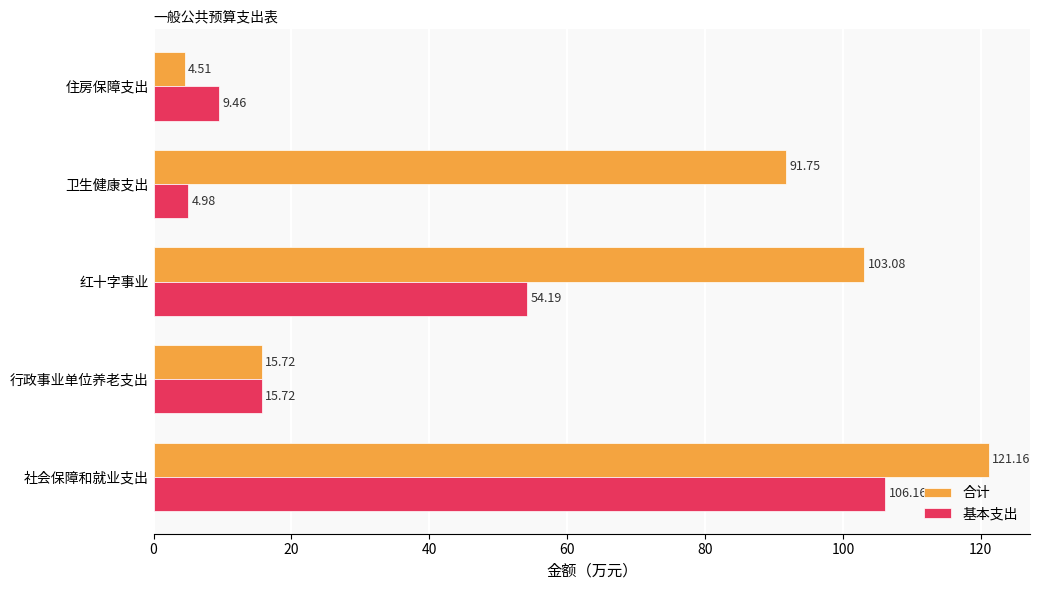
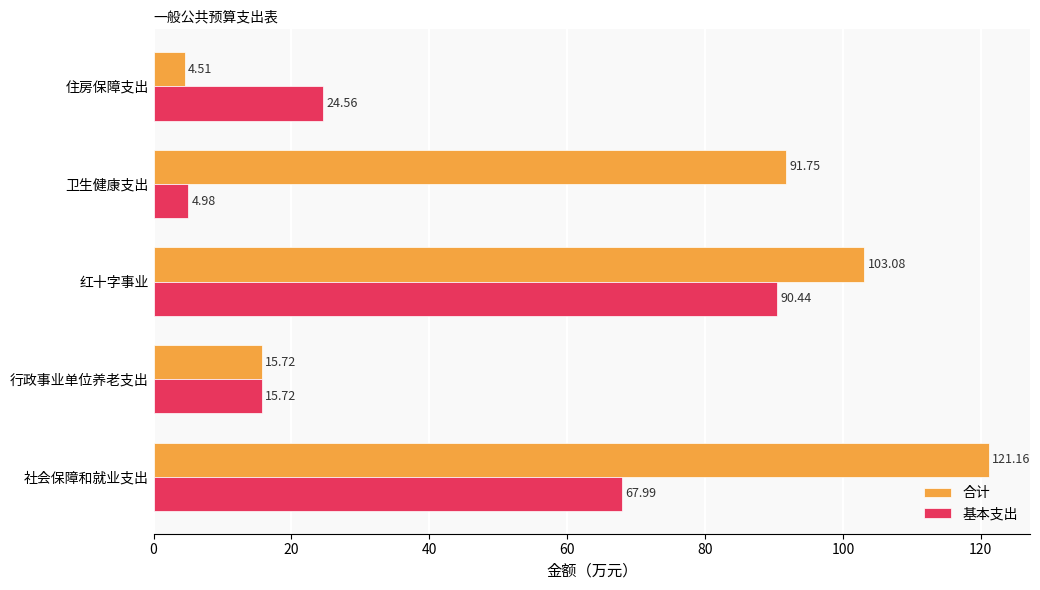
  {
    "合计": {
      "住房保障支出": 4.51,
      "卫生健康支出": 91.75,
      "红十字事业": 103.08,
      "行政事业单位养老支出": 15.72,
      "社会保障和就业支出": 121.16
    },
    "基本支出": {
-     "住房保障支出": 9.46,
+     "住房保障支出": 24.56,
      "卫生健康支出": 4.98,
-     "红十字事业": 54.19,
+     "红十字事业": 90.44,
      "行政事业单位养老支出": 15.72,
-     "社会保障和就业支出": 106.16
+     "社会保障和就业支出": 67.99
    }
  }
